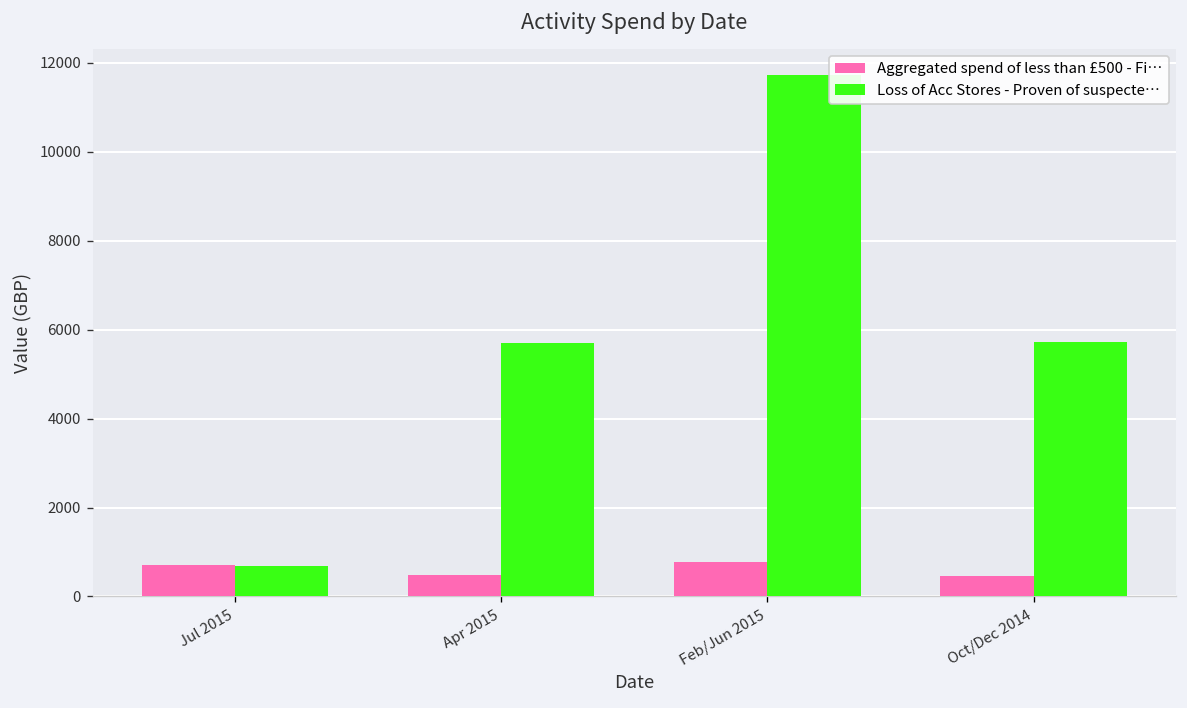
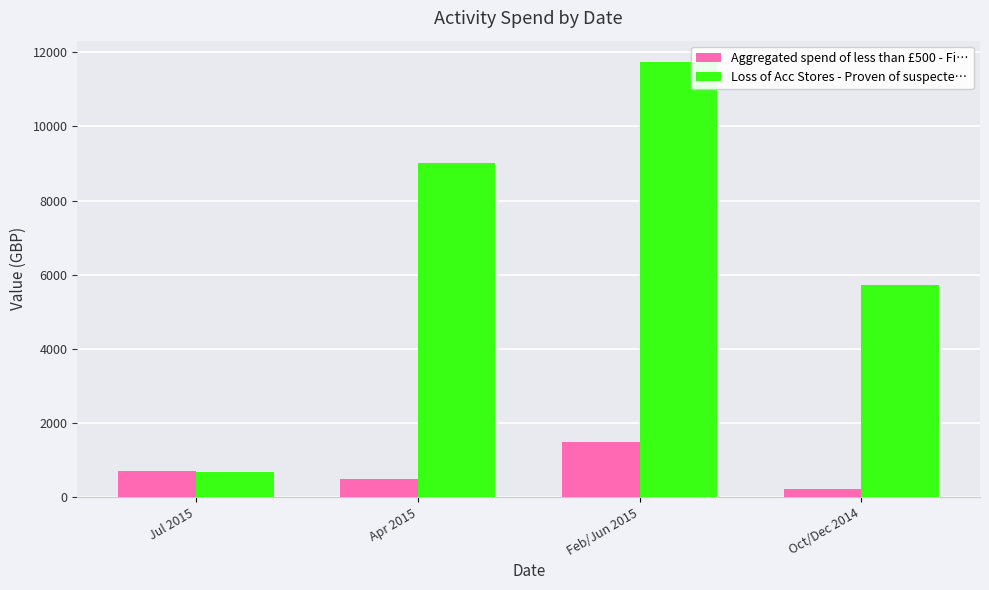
  {
    "Aggregated spend of less than £500 - Fi…": {
      "Jul 2015": 700,
      "Apr 2015": 500,
-     "Feb/Jun 2015": 800,
-     "Oct/Dec 2014": 500
+     "Feb/Jun 2015": 1500,
+     "Oct/Dec 2014": 200
    },
    "Loss of Acc Stores - Proven of suspecte…": {
      "Jul 2015": 700,
-     "Apr 2015": 5700,
+     "Apr 2015": 9000,
      "Feb/Jun 2015": 11700,
      "Oct/Dec 2014": 5700
    }
  }
